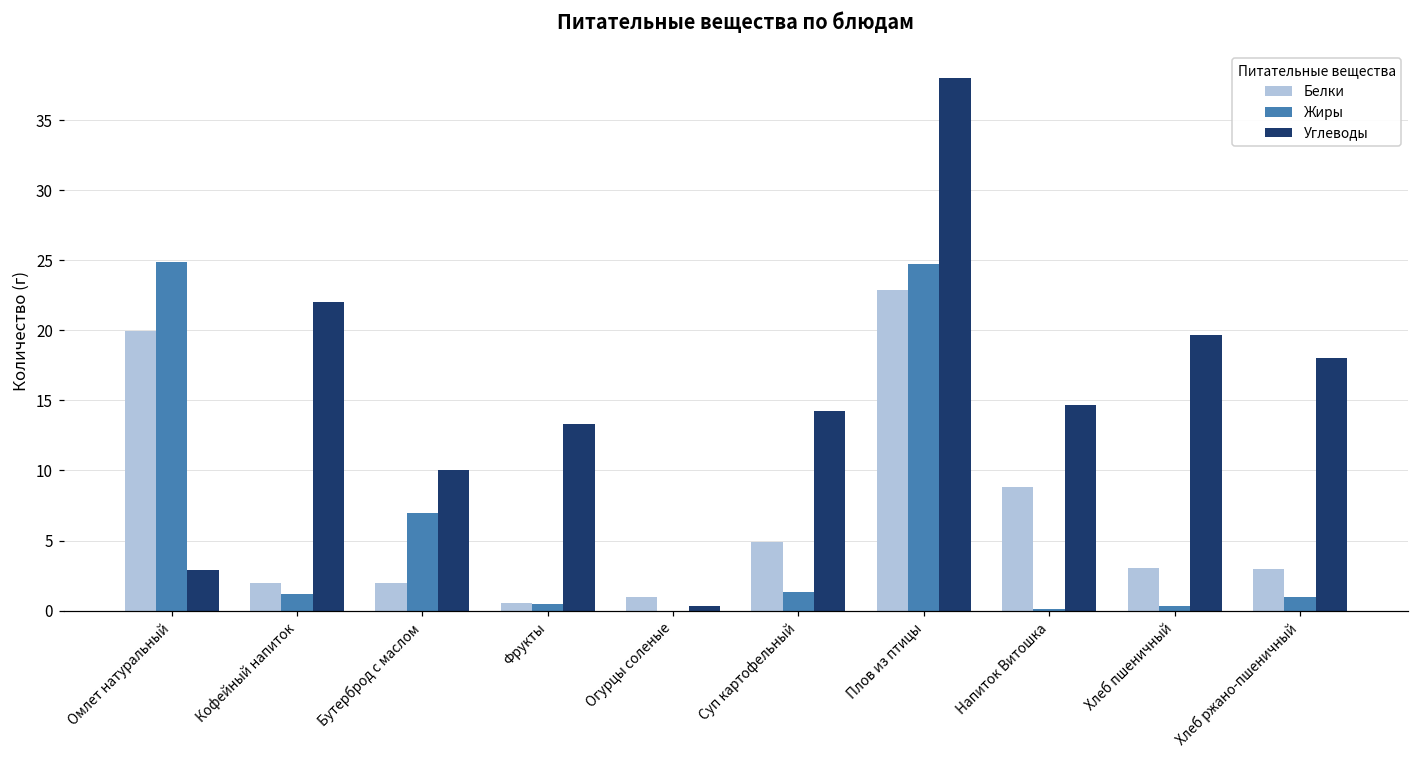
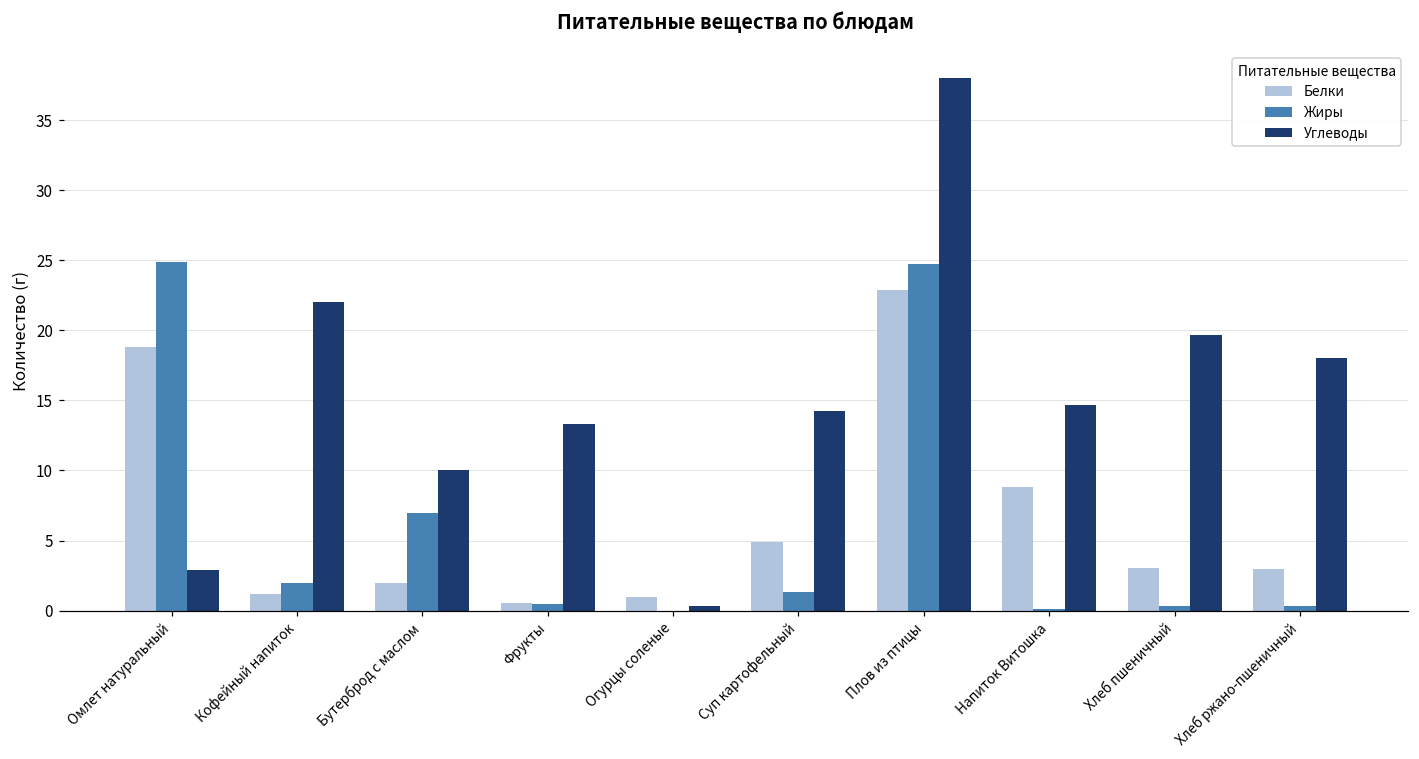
  {
    "Белки": {
-     "Омлет натуральный": 19.9,
-     "Кофейный напиток": 2.0,
+     "Омлет натуральный": 18.8,
+     "Кофейный напиток": 1.2,
      "Бутерброд с маслом": 2.0,
      "Фрукты": 0.6,
      "Огурцы соленые": 1.0,
      "Суп картофельный": 4.9,
      "Плов из птицы": 22.9,
      "Напиток Витошка": 8.8,
      "Хлеб пшеничный": 3.0,
      "Хлеб ржано-пшеничный": 3.0
    },
    "Жиры": {
      "Омлет натуральный": 24.9,
-     "Кофейный напиток": 1.2,
+     "Кофейный напиток": 2.0,
      "Бутерброд с маслом": 7.0,
      "Фрукты": 0.4,
      "Огурцы соленые": 0.0,
      "Суп картофельный": 1.3,
      "Плов из птицы": 24.7,
      "Хлеб пшеничный": 0.3,
-     "Хлеб ржано-пшеничный": 1.0
+     "Хлеб ржано-пшеничный": 0.3
    },
    "Углеводы": {
      "Омлет натуральный": 2.9,
      "Кофейный напиток": 22.0,
      "Бутерброд с маслом": 10.0,
      "Фрукты": 13.3,
      "Огурцы соленые": 0.3,
      "Суп картофельный": 14.2,
      "Плов из птицы": 38.0,
      "Напиток Витошка": 14.7,
      "Хлеб пшеничный": 19.7,
      "Хлеб ржано-пшеничный": 18.0
    }
  }
